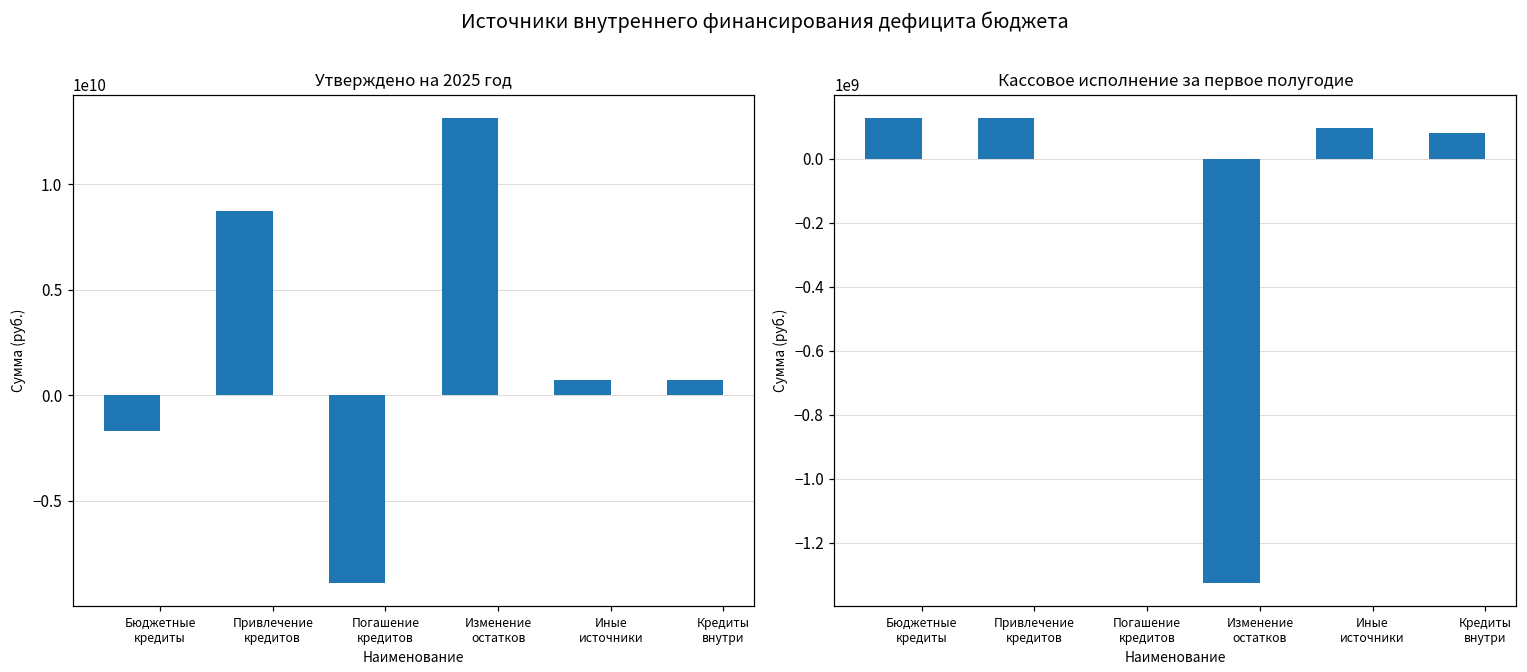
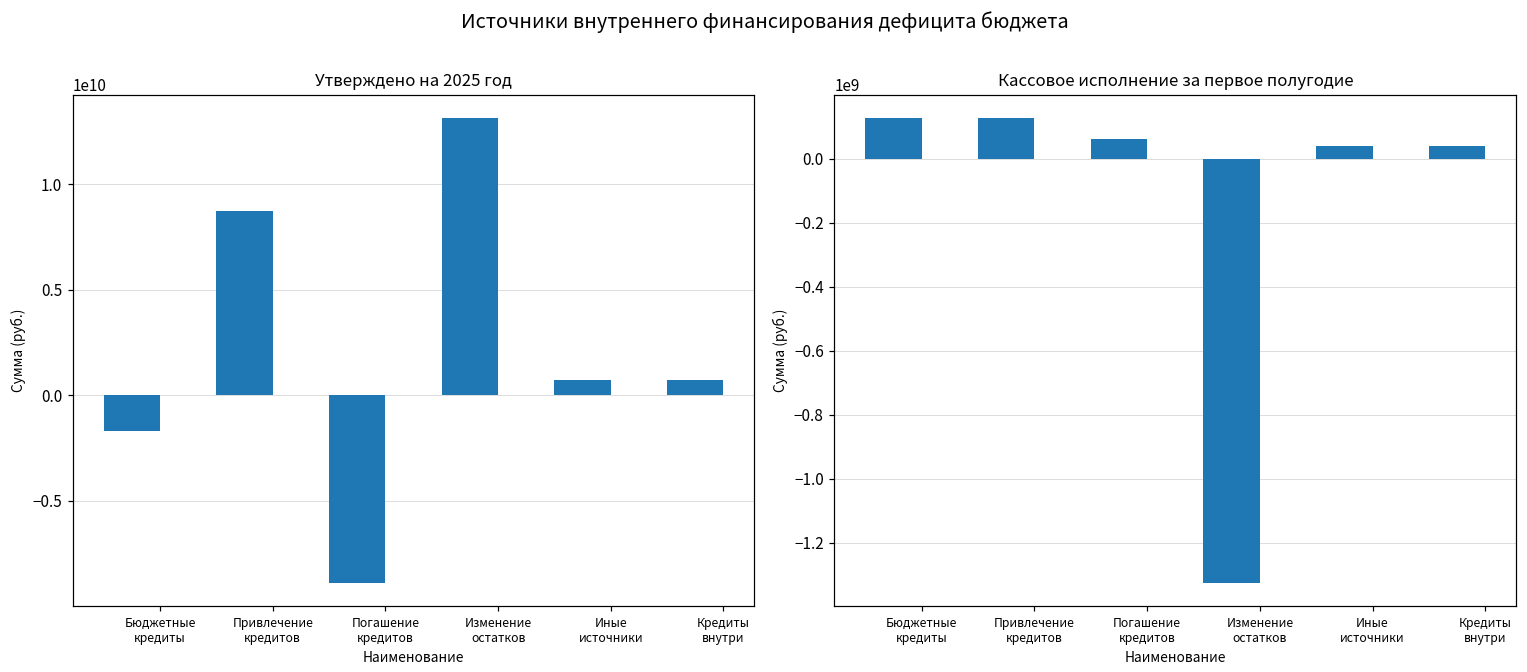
  {
    "Утверждено на 2025 год": {
      "Бюджетные кредиты": -1700000000,
      "Привлечение кредитов": 8700000000,
      "Погашение кредитов": -8900000000,
      "Изменение остатков": 13100000000,
      "Иные источники": 700000000,
      "Кредиты внутри": 700000000
    },
    "Кассовое исполнение за первое полугодие": {
      "Бюджетные кредиты": 130000000,
      "Привлечение кредитов": 130000000,
-     "Погашение кредитов": 0,
+     "Погашение кредитов": 60000000,
      "Изменение остатков": -1330000000,
-     "Иные источники": 100000000,
-     "Кредиты внутри": 80000000
+     "Иные источники": 40000000,
+     "Кредиты внутри": 40000000
    }
  }
